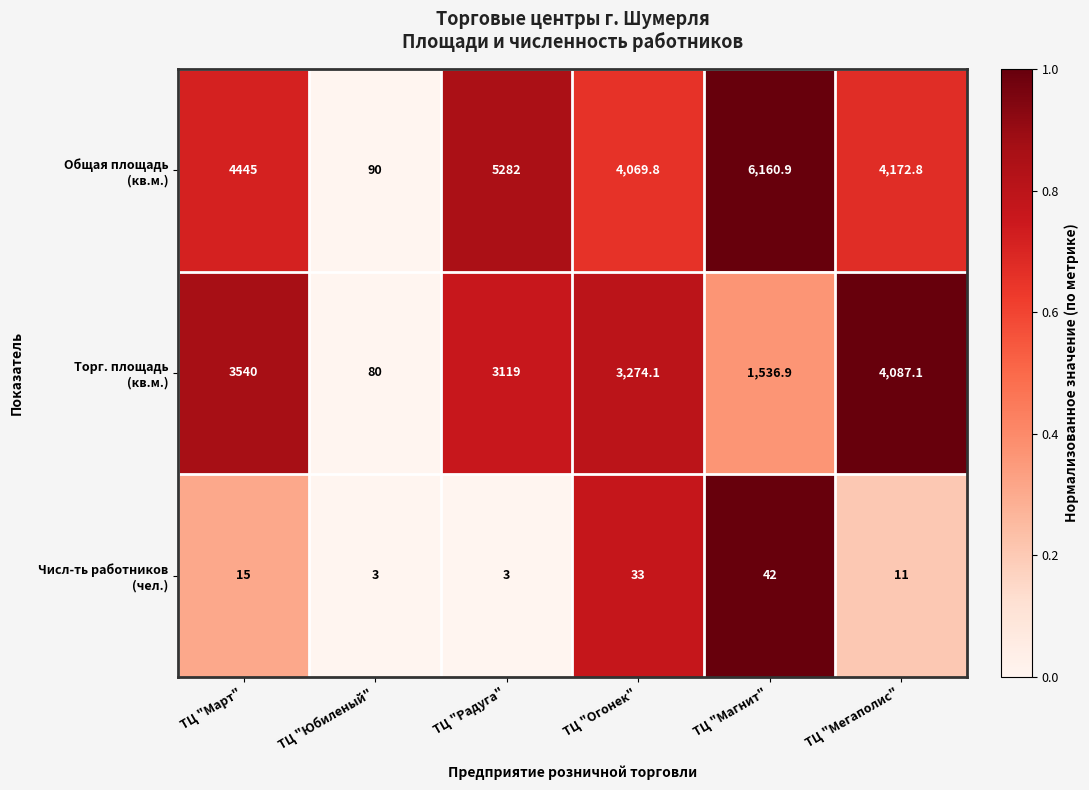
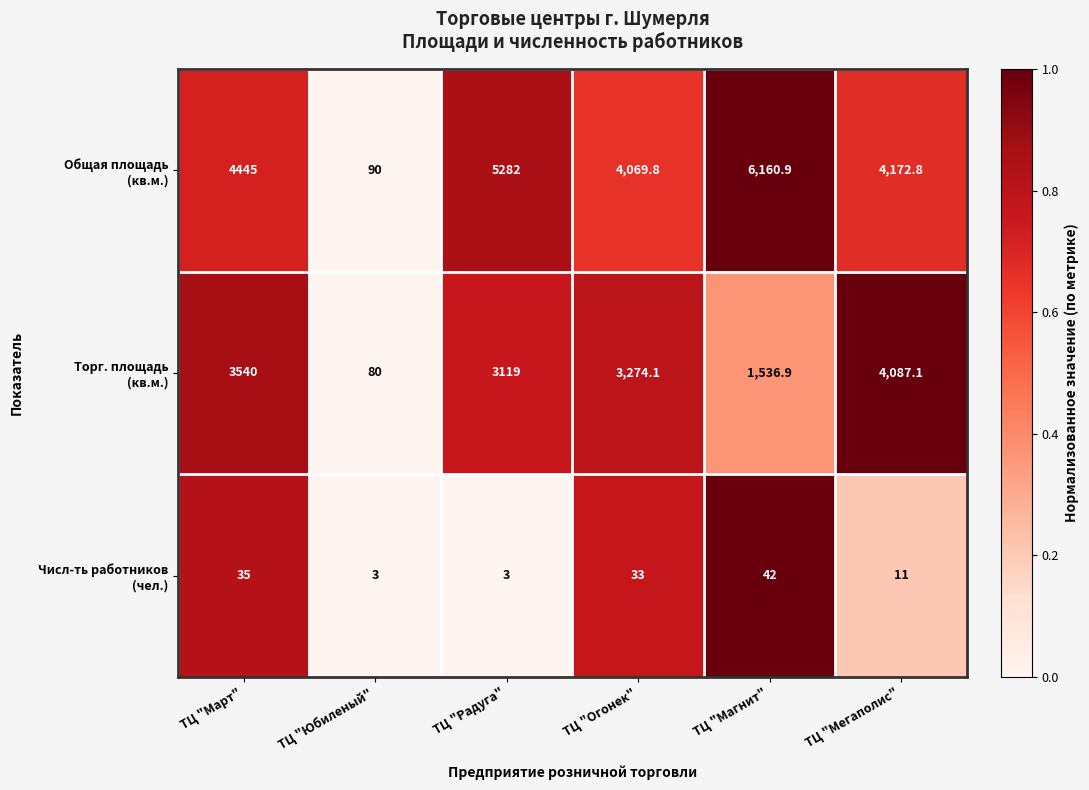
  {
    "Числ-ть работников (чел.)": {
-     "ТЦ \"Март\"": 15
+     "ТЦ \"Март\"": 35
    }
  }
